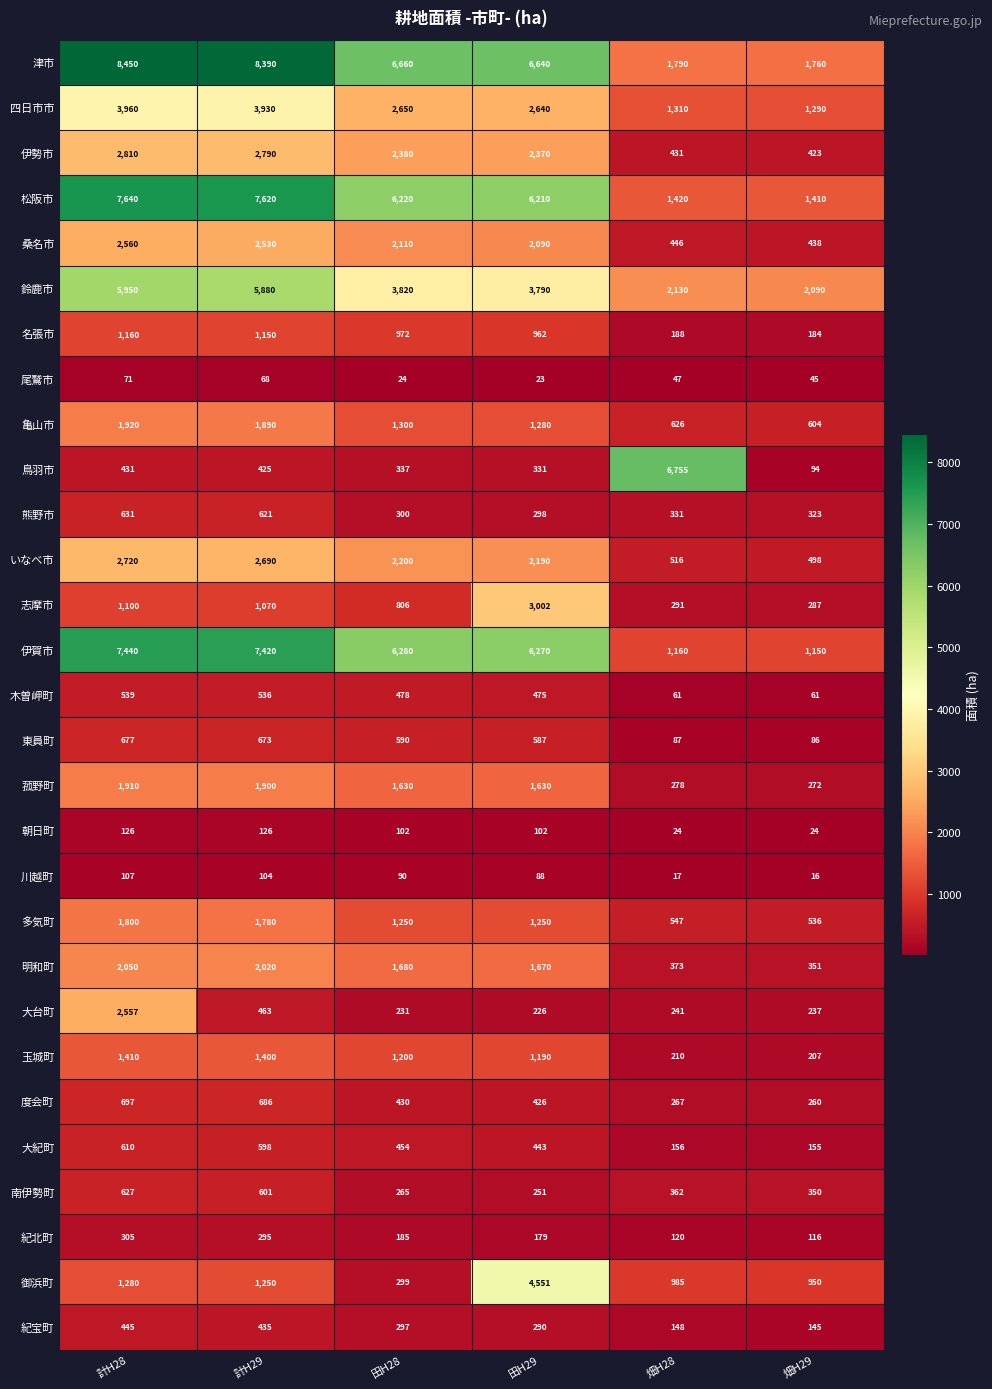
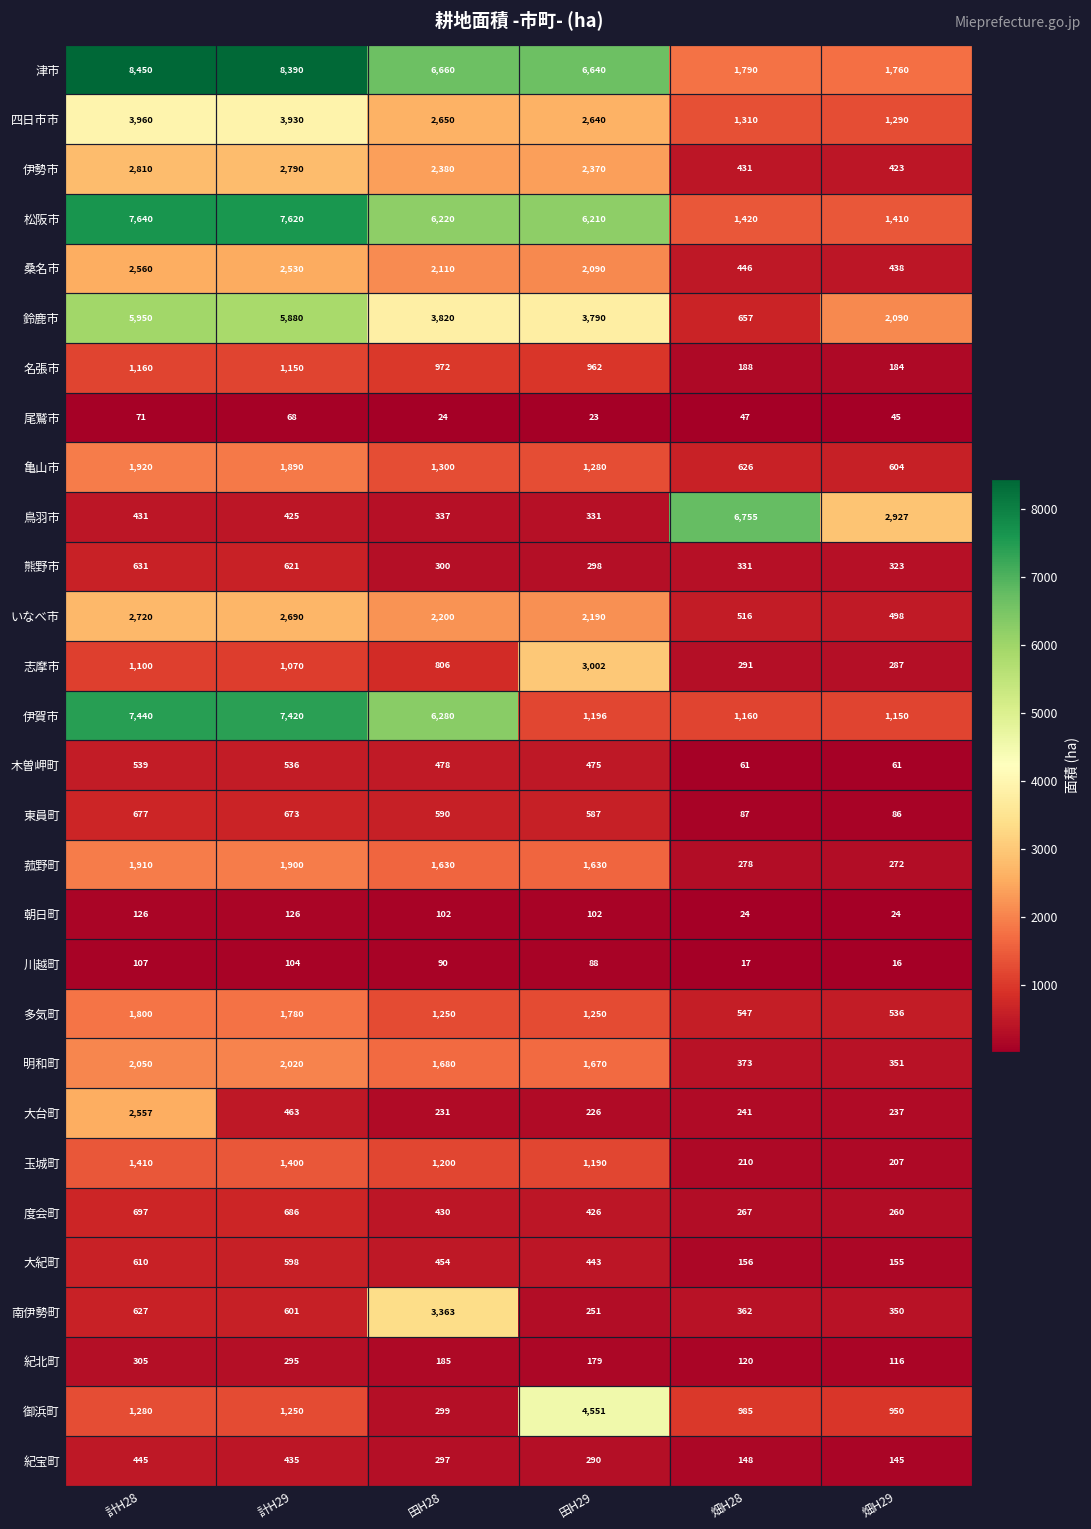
  {
    "津市": {
      "計H28": "8,450",
      "計H29": "8,390",
      "田H28": "6,660",
      "田H29": "6,640",
      "畑H28": "1,790",
      "畑H29": "1,760"
    },
    "四日市市": {
      "計H28": "3,960",
      "計H29": "3,930",
      "田H28": "2,650",
      "田H29": "2,640",
      "畑H28": "1,310",
      "畑H29": "1,290"
    },
    "伊勢市": {
      "計H28": "2,810",
      "計H29": "2,790",
      "田H28": "2,380",
      "田H29": "2,370",
      "畑H28": "431",
      "畑H29": "423"
    },
    "松阪市": {
      "計H28": "7,640",
      "計H29": "7,620",
      "田H28": "6,220",
      "田H29": "6,210",
      "畑H28": "1,420",
      "畑H29": "1,410"
    },
    "桑名市": {
      "計H28": "2,560",
      "計H29": "2,530",
      "田H28": "2,110",
      "田H29": "2,090",
      "畑H28": "446",
      "畑H29": "438"
    },
    "鈴鹿市": {
      "計H28": "5,950",
      "計H29": "5,880",
      "田H28": "3,820",
      "田H29": "3,790",
-     "畑H28": "2,130",
+     "畑H28": "657",
      "畑H29": "2,090"
    },
    "名張市": {
      "計H28": "1,160",
      "計H29": "1,150",
      "田H28": "972",
      "田H29": "962",
      "畑H28": "188",
      "畑H29": "184"
    },
    "尾鷲市": {
      "計H28": "71",
      "計H29": "68",
      "田H28": "24",
      "田H29": "23",
      "畑H28": "47",
      "畑H29": "45"
    },
    "亀山市": {
      "計H28": "1,920",
      "計H29": "1,890",
      "田H28": "1,300",
      "田H29": "1,280",
      "畑H28": "626",
      "畑H29": "604"
    },
    "鳥羽市": {
      "計H28": "431",
      "計H29": "425",
      "田H28": "337",
      "田H29": "331",
      "畑H28": "6,755",
-     "畑H29": "94"
+     "畑H29": "2,927"
    },
    "熊野市": {
      "計H28": "631",
      "計H29": "621",
      "田H28": "300",
      "田H29": "298",
      "畑H28": "331",
      "畑H29": "323"
    },
    "いなべ市": {
      "計H28": "2,720",
      "計H29": "2,690",
      "田H28": "2,200",
      "田H29": "2,190",
      "畑H28": "516",
      "畑H29": "498"
    },
    "志摩市": {
      "計H28": "1,100",
      "計H29": "1,070",
      "田H28": "806",
      "田H29": "3,002",
      "畑H28": "291",
      "畑H29": "287"
    },
    "伊賀市": {
      "計H28": "7,440",
      "計H29": "7,420",
      "田H28": "6,280",
-     "田H29": "6,270",
+     "田H29": "1,196",
      "畑H28": "1,160",
      "畑H29": "1,150"
    },
    "木曽岬町": {
      "計H28": "539",
      "計H29": "536",
      "田H28": "478",
      "田H29": "475",
      "畑H28": "61",
      "畑H29": "61"
    },
    "東員町": {
      "計H28": "677",
      "計H29": "673",
      "田H28": "590",
      "田H29": "587",
      "畑H28": "87",
      "畑H29": "86"
    },
    "菰野町": {
      "計H28": "1,910",
      "計H29": "1,900",
      "田H28": "1,630",
      "田H29": "1,630",
      "畑H28": "278",
      "畑H29": "272"
    },
    "朝日町": {
      "計H28": "126",
      "計H29": "126",
      "田H28": "102",
      "田H29": "102",
      "畑H28": "24",
      "畑H29": "24"
    },
    "川越町": {
      "計H28": "107",
      "計H29": "104",
      "田H28": "90",
      "田H29": "88",
      "畑H28": "17",
      "畑H29": "16"
    },
    "多気町": {
      "計H28": "1,800",
      "計H29": "1,780",
      "田H28": "1,250",
      "田H29": "1,250",
      "畑H28": "547",
      "畑H29": "536"
    },
    "明和町": {
      "計H28": "2,050",
      "計H29": "2,020",
      "田H28": "1,680",
      "田H29": "1,670",
      "畑H28": "373",
      "畑H29": "351"
    },
    "大台町": {
      "計H28": "2,557",
      "計H29": "463",
      "田H28": "231",
      "田H29": "226",
      "畑H28": "241",
      "畑H29": "237"
    },
    "玉城町": {
      "計H28": "1,410",
      "計H29": "1,400",
      "田H28": "1,200",
      "田H29": "1,190",
      "畑H28": "210",
      "畑H29": "207"
    },
    "度会町": {
      "計H28": "697",
      "計H29": "686",
      "田H28": "430",
      "田H29": "426",
      "畑H28": "267",
      "畑H29": "260"
    },
    "大紀町": {
      "計H28": "610",
      "計H29": "598",
      "田H28": "454",
      "田H29": "443",
      "畑H28": "156",
      "畑H29": "155"
    },
    "南伊勢町": {
      "計H28": "627",
      "計H29": "601",
-     "田H28": "265",
+     "田H28": "3,363",
      "田H29": "251",
      "畑H28": "362",
      "畑H29": "350"
    },
    "紀北町": {
      "計H28": "305",
      "計H29": "295",
      "田H28": "185",
      "田H29": "179",
      "畑H28": "120",
      "畑H29": "116"
    },
    "御浜町": {
      "計H28": "1,280",
      "計H29": "1,250",
      "田H28": "299",
      "田H29": "4,551",
      "畑H28": "985",
      "畑H29": "950"
    },
    "紀宝町": {
      "計H28": "445",
      "計H29": "435",
      "田H28": "297",
      "田H29": "290",
      "畑H28": "148",
      "畑H29": "145"
    }
  }
